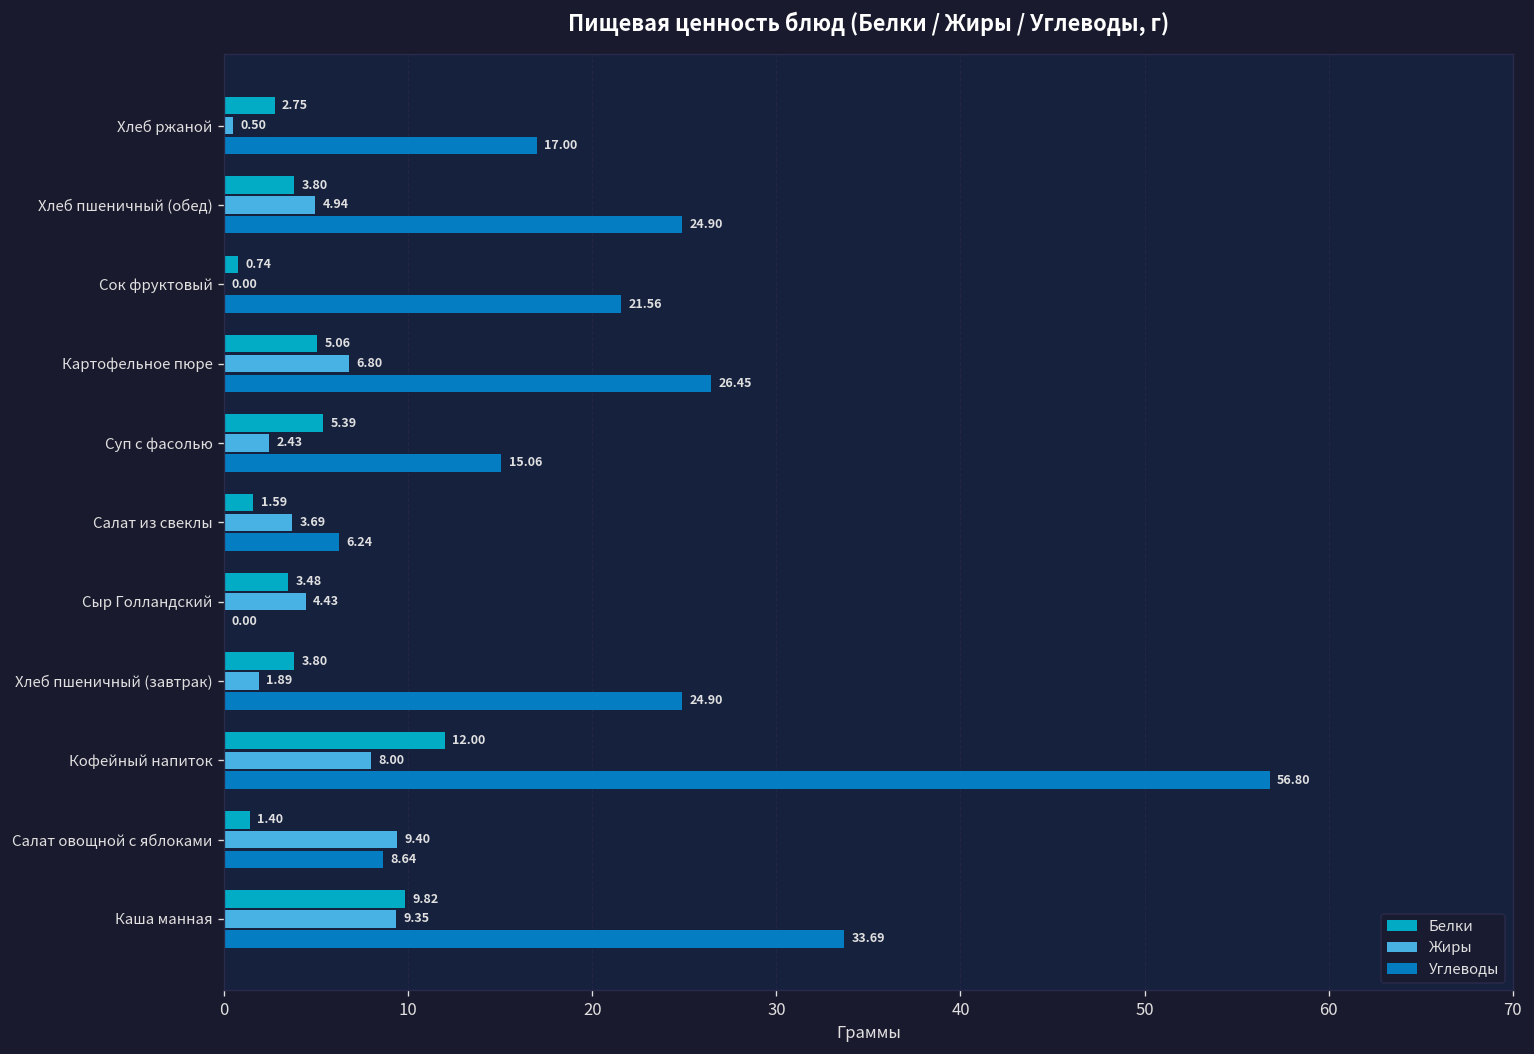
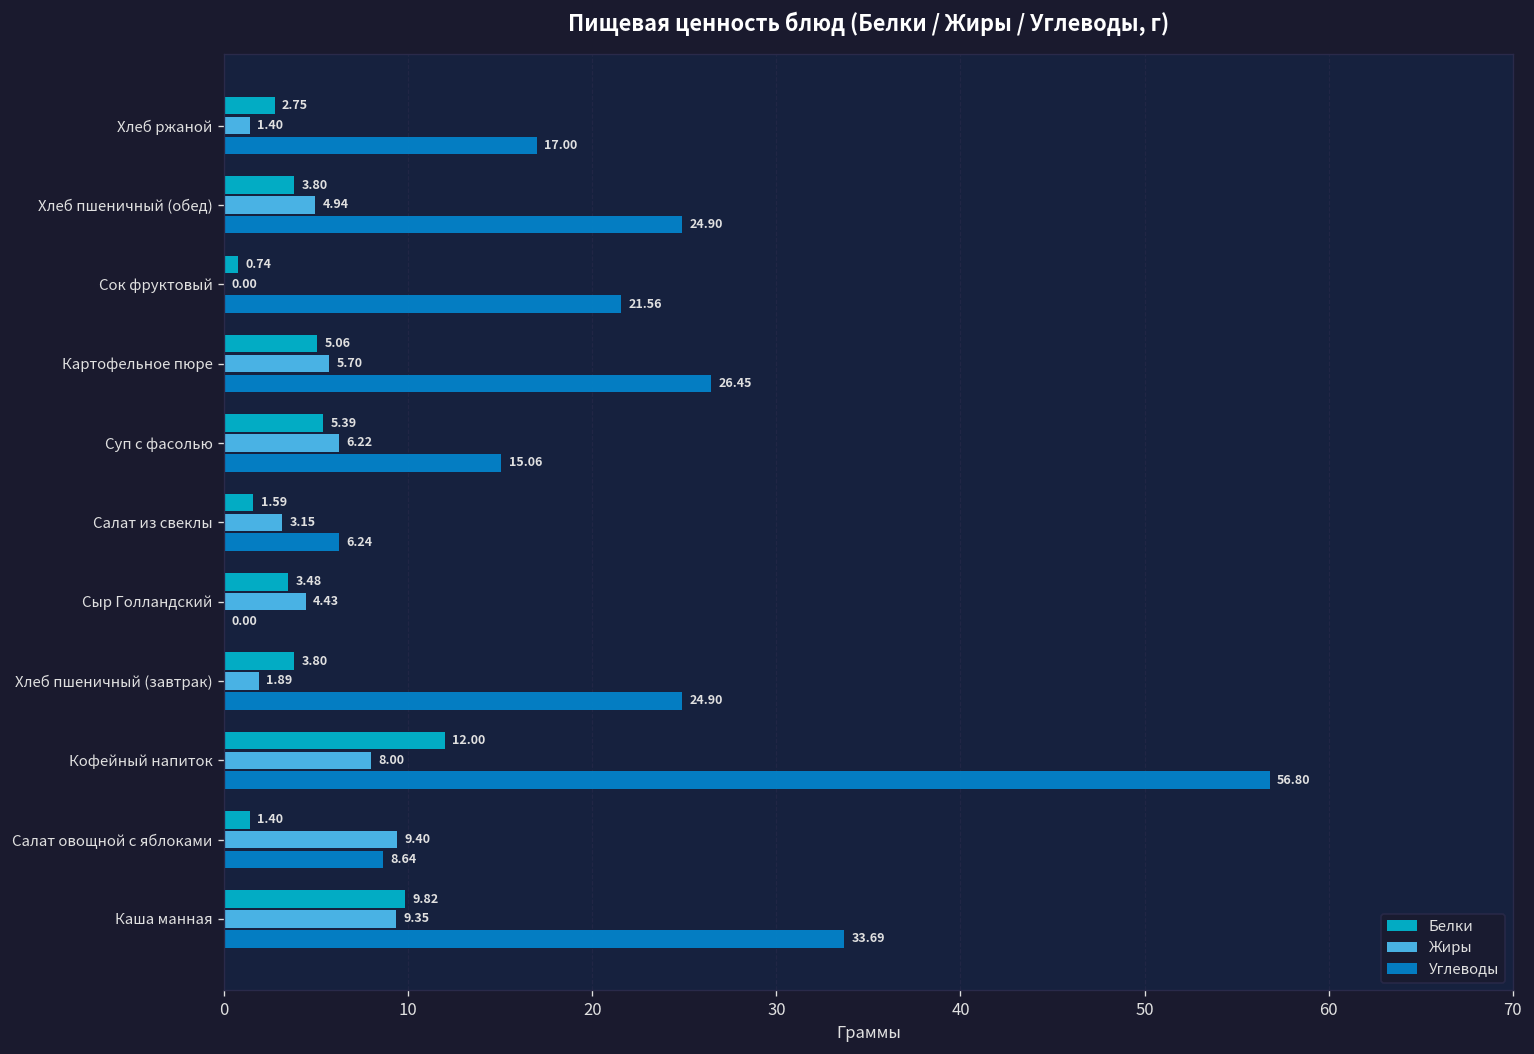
  {
    "Жиры": {
-     "Хлеб ржаной": 0.50,
+     "Хлеб ржаной": 1.40,
      "Хлеб пшеничный (обед)": 4.94,
      "Сок фруктовый": 0.00,
-     "Картофельное пюре": 6.80,
-     "Суп с фасолью": 2.43,
-     "Салат из свеклы": 3.69,
+     "Картофельное пюре": 5.70,
+     "Суп с фасолью": 6.22,
+     "Салат из свеклы": 3.15,
      "Сыр Голландский": 4.43,
      "Хлеб пшеничный (завтрак)": 1.89,
      "Кофейный напиток": 8.00,
      "Салат овощной с яблоками": 9.40,
      "Каша манная": 9.35
    }
  }
